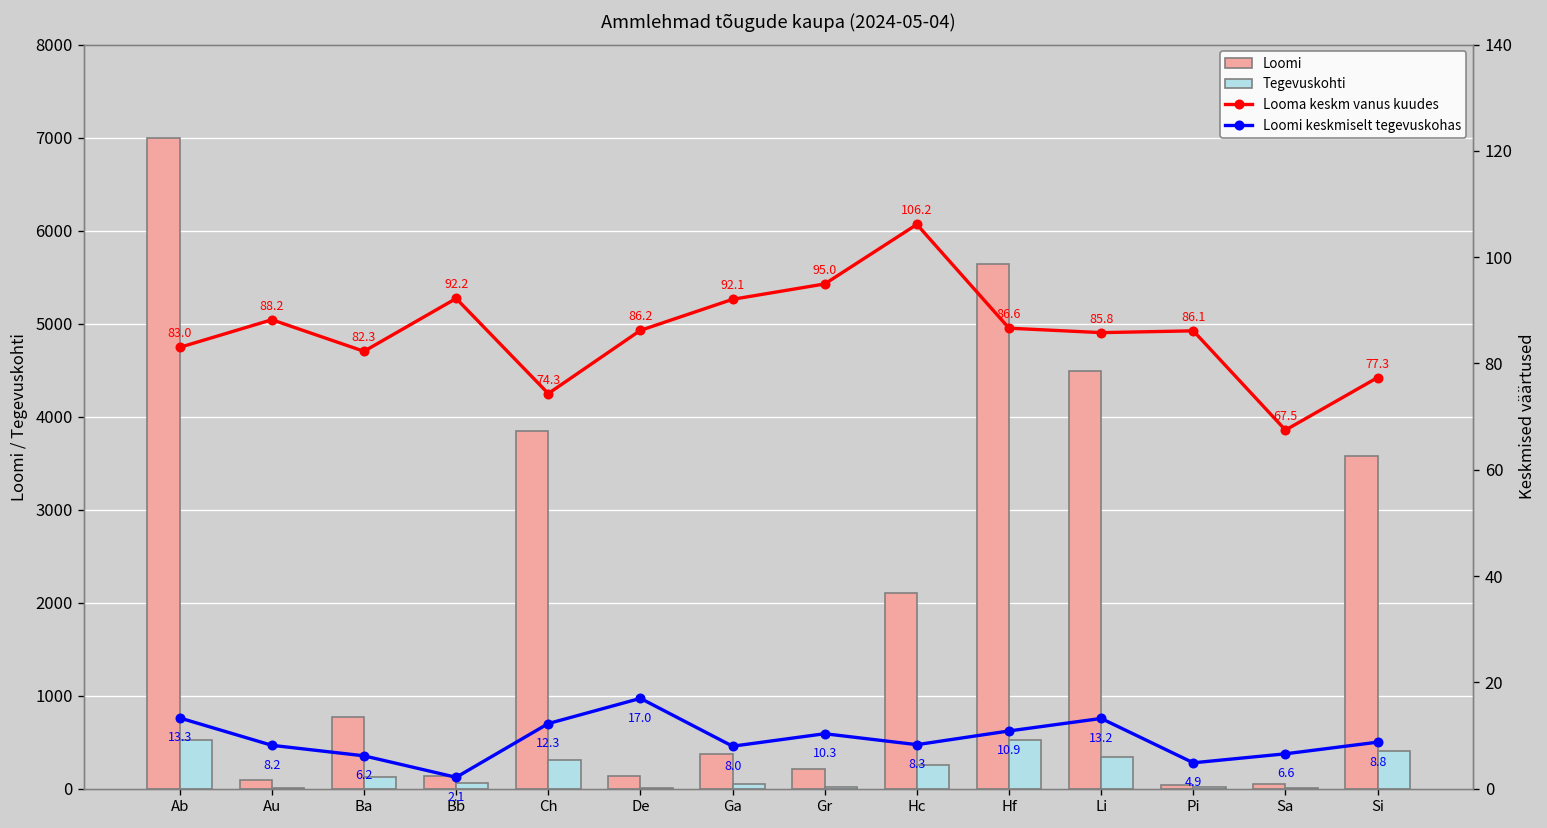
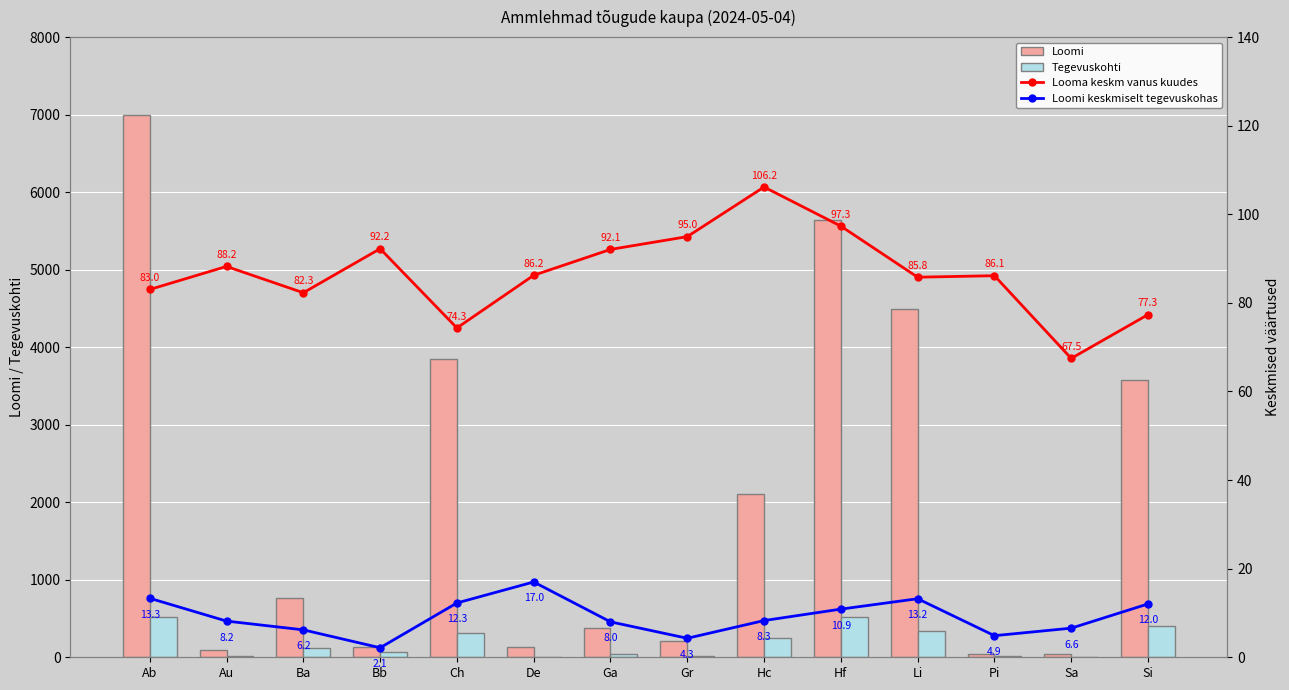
  {
    "Looma keskm vanus kuudes": {
      "Ab": 83.0,
      "Au": 88.2,
      "Ba": 82.3,
      "Bb": 92.2,
      "Ch": 74.3,
      "De": 86.2,
      "Ga": 92.1,
      "Gr": 95.0,
      "Hc": 106.2,
-     "Hf": 86.6,
+     "Hf": 97.3,
      "Li": 85.8,
      "Pi": 86.1,
      "Sa": 67.5,
      "Si": 77.3
    },
    "Loomi keskmiselt tegevuskohas": {
      "Ab": 13.3,
      "Au": 8.2,
      "Ba": 6.2,
      "Bb": 2.1,
      "Ch": 12.3,
      "De": 17.0,
      "Ga": 8.0,
-     "Gr": 10.3,
+     "Gr": 4.3,
      "Hc": 8.3,
      "Hf": 10.9,
      "Li": 13.2,
      "Pi": 4.9,
      "Sa": 6.6,
-     "Si": 8.8
+     "Si": 12.0
    }
  }
